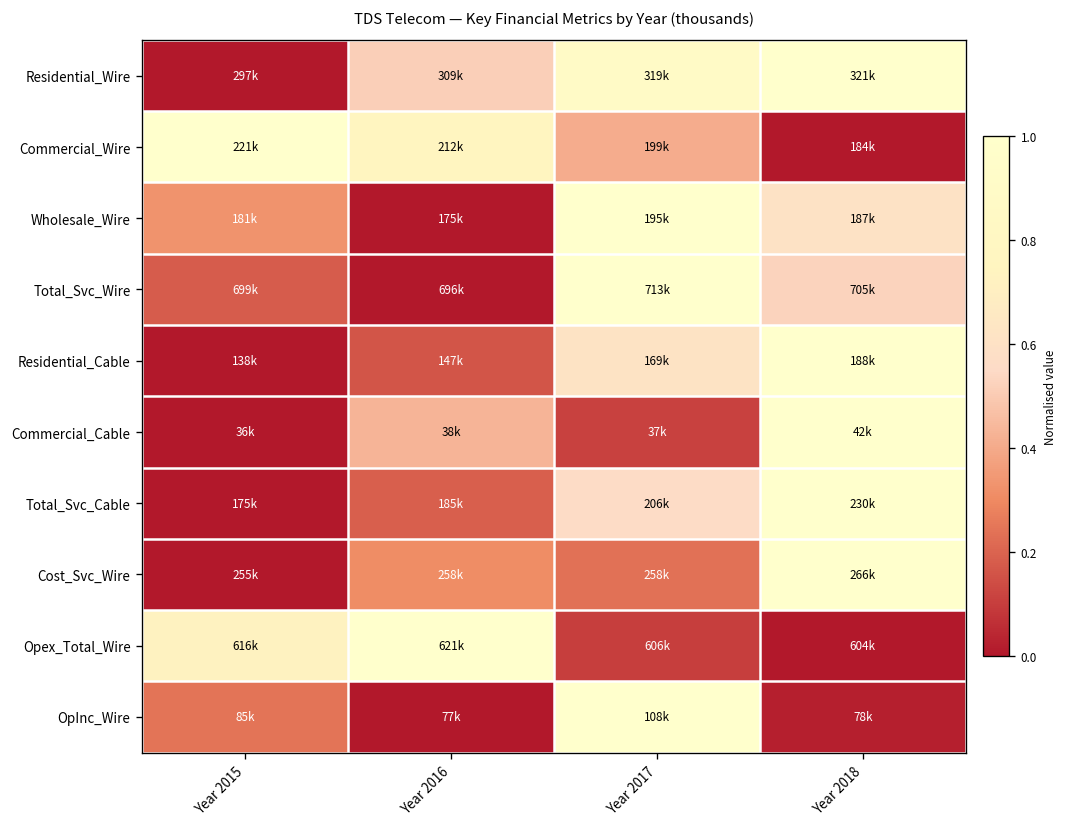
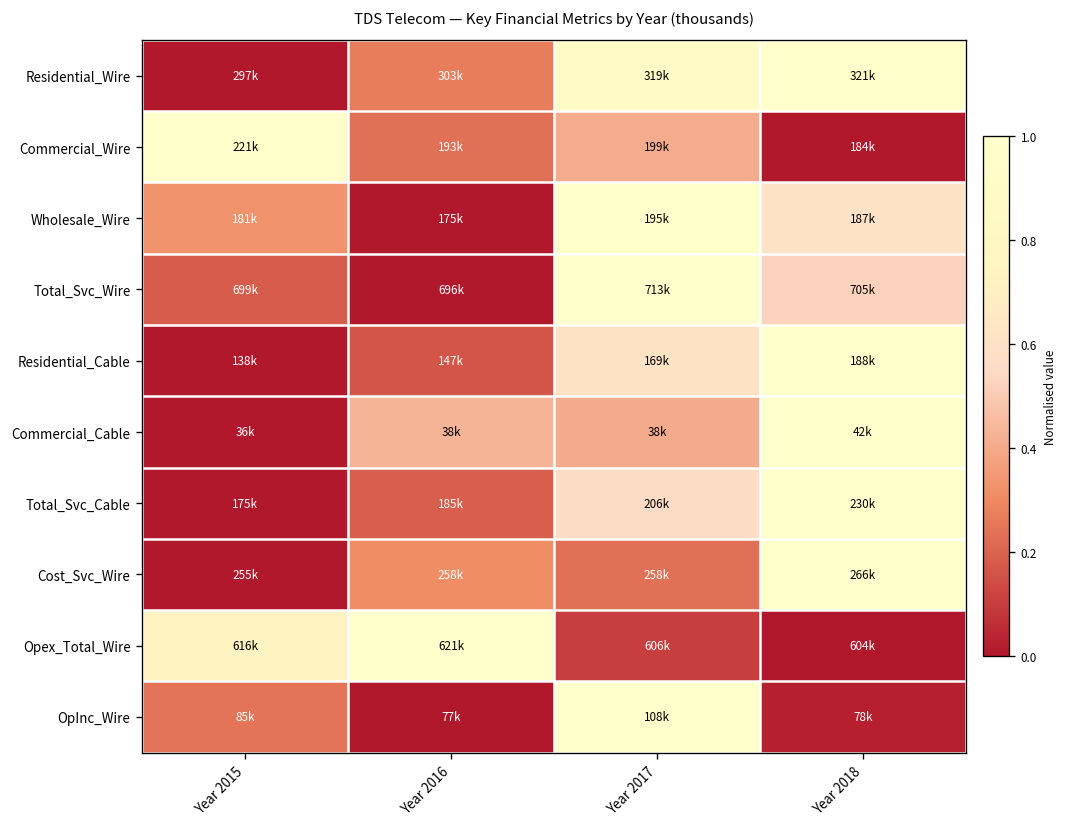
  {
    "Residential_Wire": {
      "Year 2015": "297k",
-     "Year 2016": "309k",
+     "Year 2016": "303k",
      "Year 2017": "319k",
      "Year 2018": "321k"
    },
    "Commercial_Wire": {
      "Year 2015": "221k",
-     "Year 2016": "212k",
+     "Year 2016": "193k",
      "Year 2017": "199k",
      "Year 2018": "184k"
    },
    "Wholesale_Wire": {
      "Year 2015": "181k",
      "Year 2016": "175k",
      "Year 2017": "195k",
      "Year 2018": "187k"
    },
    "Total_Svc_Wire": {
      "Year 2015": "699k",
      "Year 2016": "696k",
      "Year 2017": "713k",
      "Year 2018": "705k"
    },
    "Residential_Cable": {
      "Year 2015": "138k",
      "Year 2016": "147k",
      "Year 2017": "169k",
      "Year 2018": "188k"
    },
    "Commercial_Cable": {
      "Year 2015": "36k",
      "Year 2016": "38k",
-     "Year 2017": "37k",
+     "Year 2017": "38k",
      "Year 2018": "42k"
    },
    "Total_Svc_Cable": {
      "Year 2015": "175k",
      "Year 2016": "185k",
      "Year 2017": "206k",
      "Year 2018": "230k"
    },
    "Cost_Svc_Wire": {
      "Year 2015": "255k",
      "Year 2016": "258k",
      "Year 2017": "258k",
      "Year 2018": "266k"
    },
    "Opex_Total_Wire": {
      "Year 2015": "616k",
      "Year 2016": "621k",
      "Year 2017": "606k",
      "Year 2018": "604k"
    },
    "OpInc_Wire": {
      "Year 2015": "85k",
      "Year 2016": "77k",
      "Year 2017": "108k",
      "Year 2018": "78k"
    }
  }
